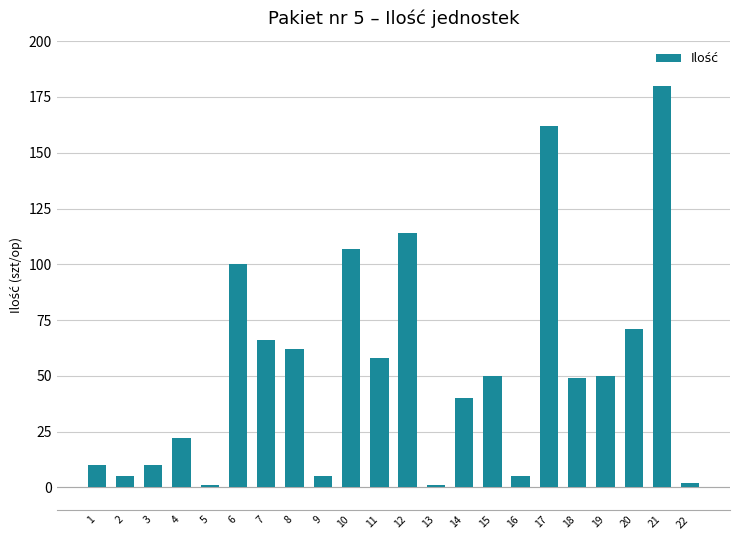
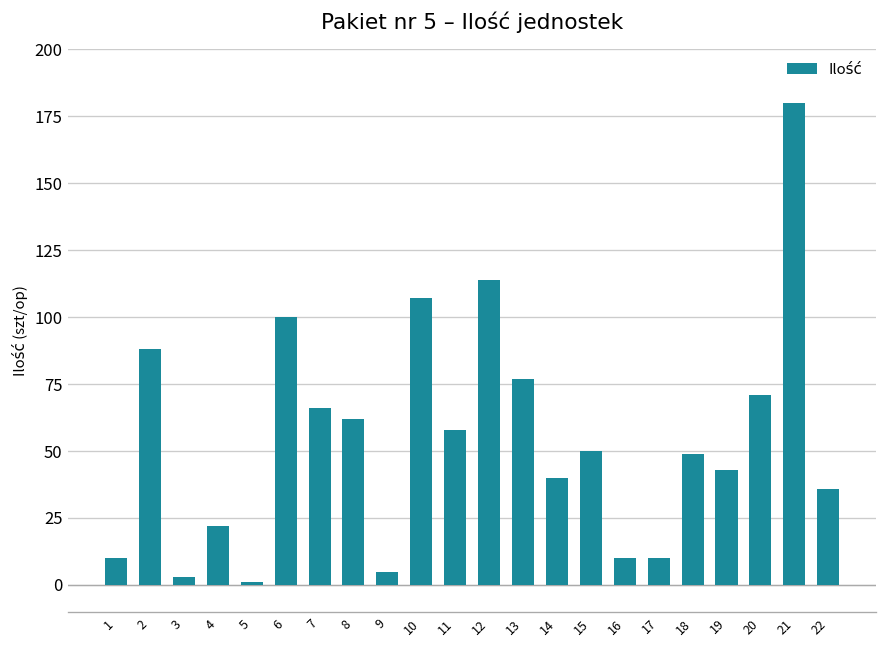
  {
    "1": 10,
-   "2": 5,
-   "3": 10,
+   "2": 88,
+   "3": 3,
    "4": 22,
    "6": 100,
    "7": 66,
    "8": 62,
    "9": 5,
    "10": 107,
    "11": 58,
    "12": 114,
-   "13": 1,
+   "13": 77,
    "14": 40,
    "15": 50,
-   "16": 5,
-   "17": 162,
+   "16": 10,
+   "17": 10,
    "18": 49,
-   "19": 50,
+   "19": 43,
    "20": 71,
    "21": 180,
-   "22": 2
+   "22": 36
  }
